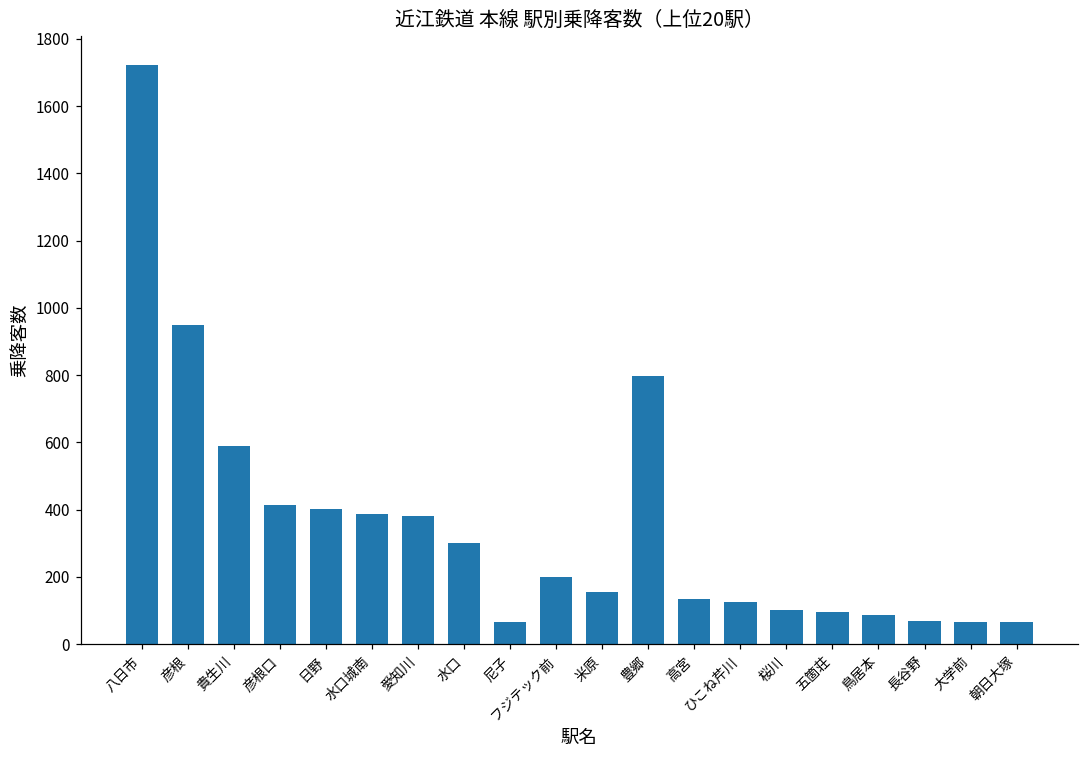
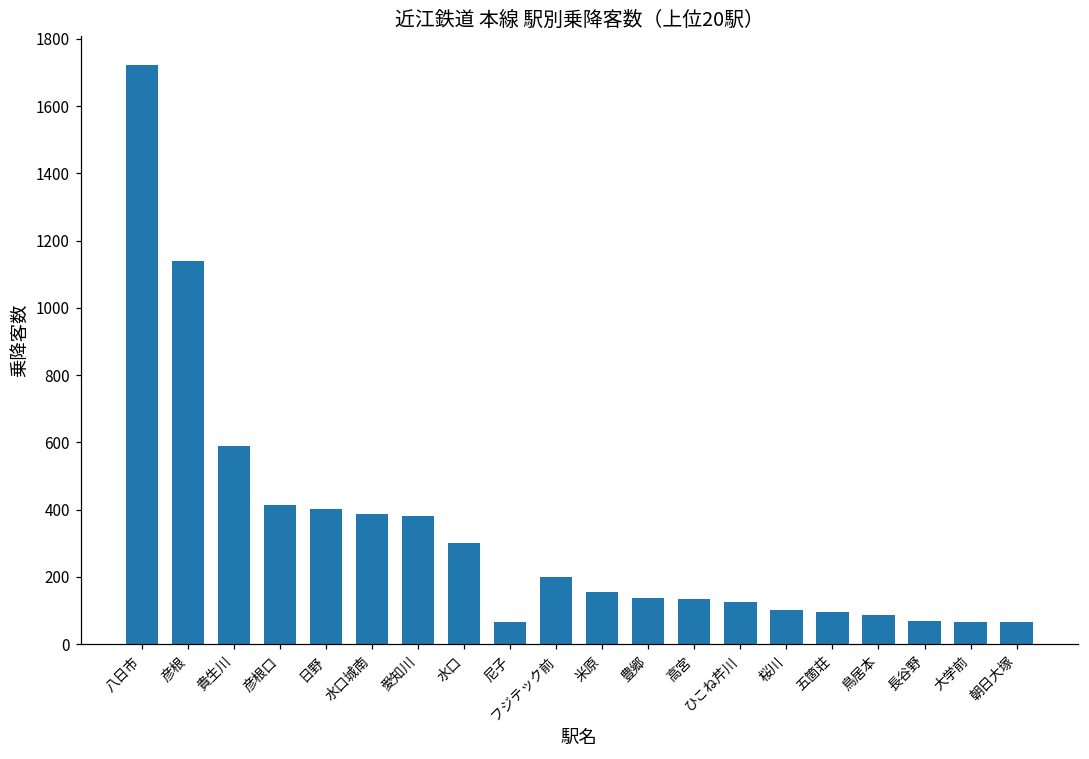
  {
    "八日市": 1720,
-   "彦根": 950,
+   "彦根": 1140,
    "貴生川": 590,
    "彦根口": 410,
    "日野": 400,
    "水口城南": 390,
    "愛知川": 380,
    "水口": 300,
    "尼子": 70,
    "フジテック前": 200,
    "米原": 160,
-   "豊郷": 800,
+   "豊郷": 140,
    "高宮": 140,
    "ひこね芹川": 120,
    "桜川": 100,
    "五箇荘": 100,
    "鳥居本": 90,
    "長谷野": 70,
    "大学前": 70,
    "朝日大塚": 70
  }
